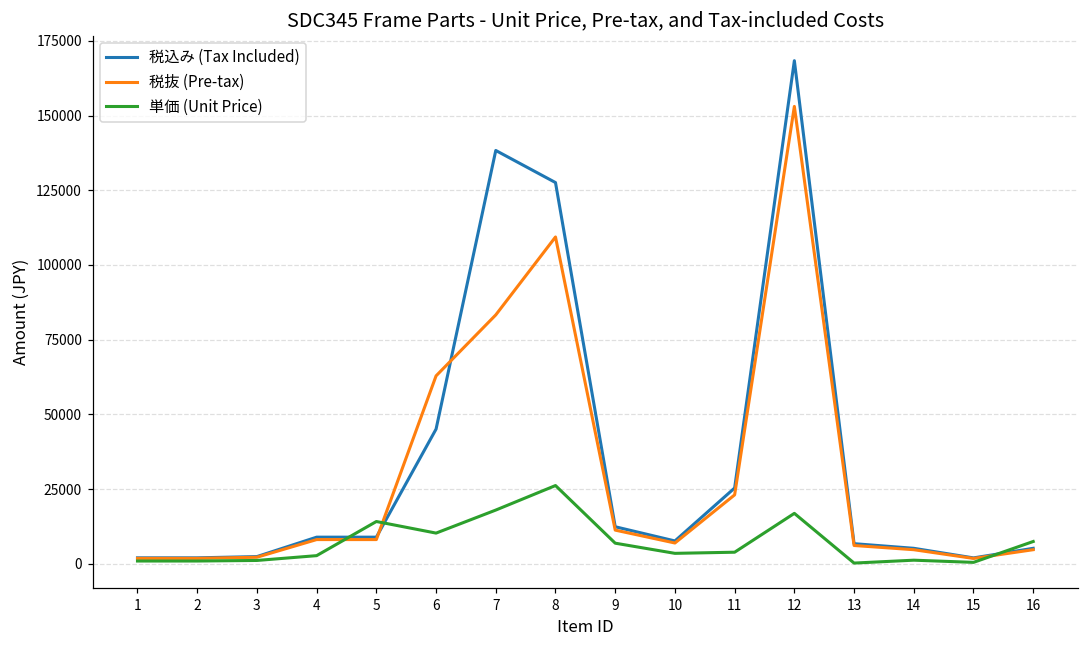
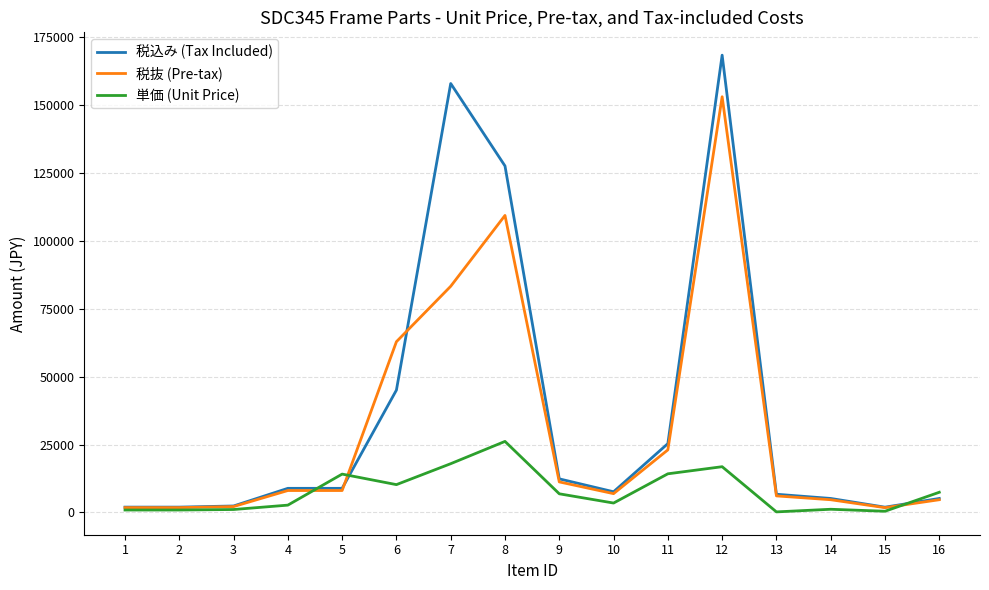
  {
    "税込み (Tax Included)": {
      "6": 45000,
-     "7": 138000,
+     "7": 158000,
      "8": 128000,
      "9": 12000,
      "11": 25000,
      "12": 168000
    },
    "税抜 (Pre-tax)": {
      "6": 63000,
      "7": 83000,
      "8": 109000,
      "9": 11000,
      "11": 23000,
      "12": 153000
    },
    "単価 (Unit Price)": {
      "3": 1000,
      "4": 3000,
      "5": 14000,
      "6": 10000,
      "7": 18000,
      "8": 26000,
      "9": 7000,
      "10": 3000,
-     "11": 4000,
+     "11": 14000,
      "12": 17000,
      "13": 0,
      "14": 1000,
      "15": 0,
      "16": 7000
    }
  }
